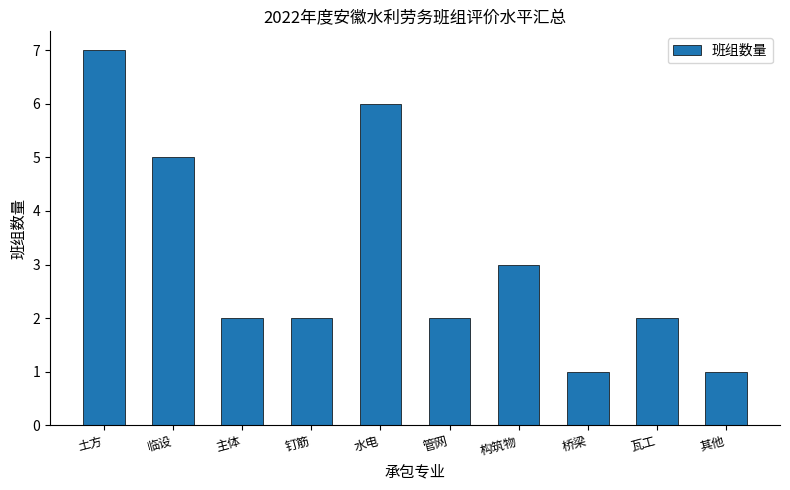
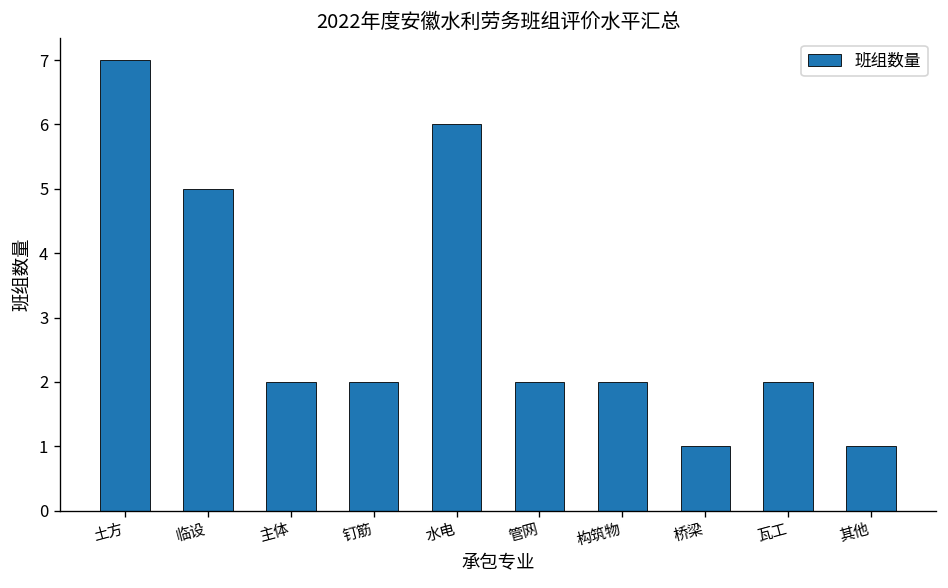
  {
    "土方": 7,
    "临设": 5,
    "主体": 2,
    "钉筋": 2,
    "水电": 6,
    "管网": 2,
-   "构筑物": 3,
+   "构筑物": 2,
    "桥梁": 1,
    "瓦工": 2,
    "其他": 1
  }
